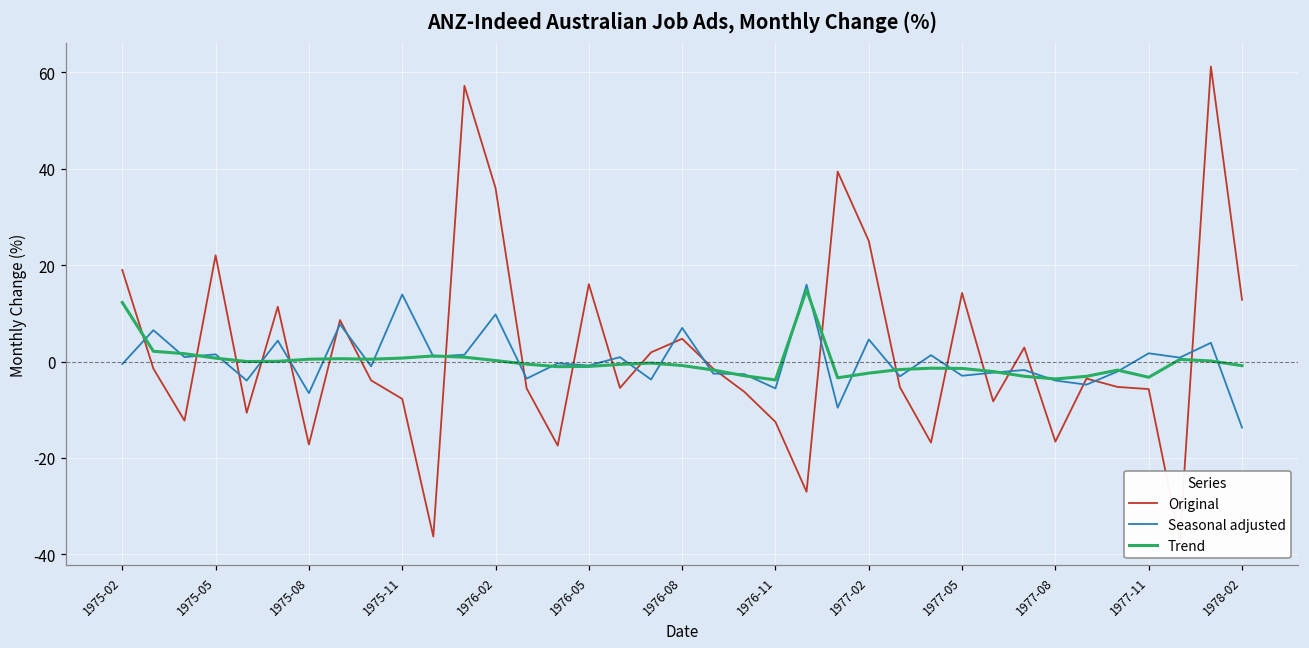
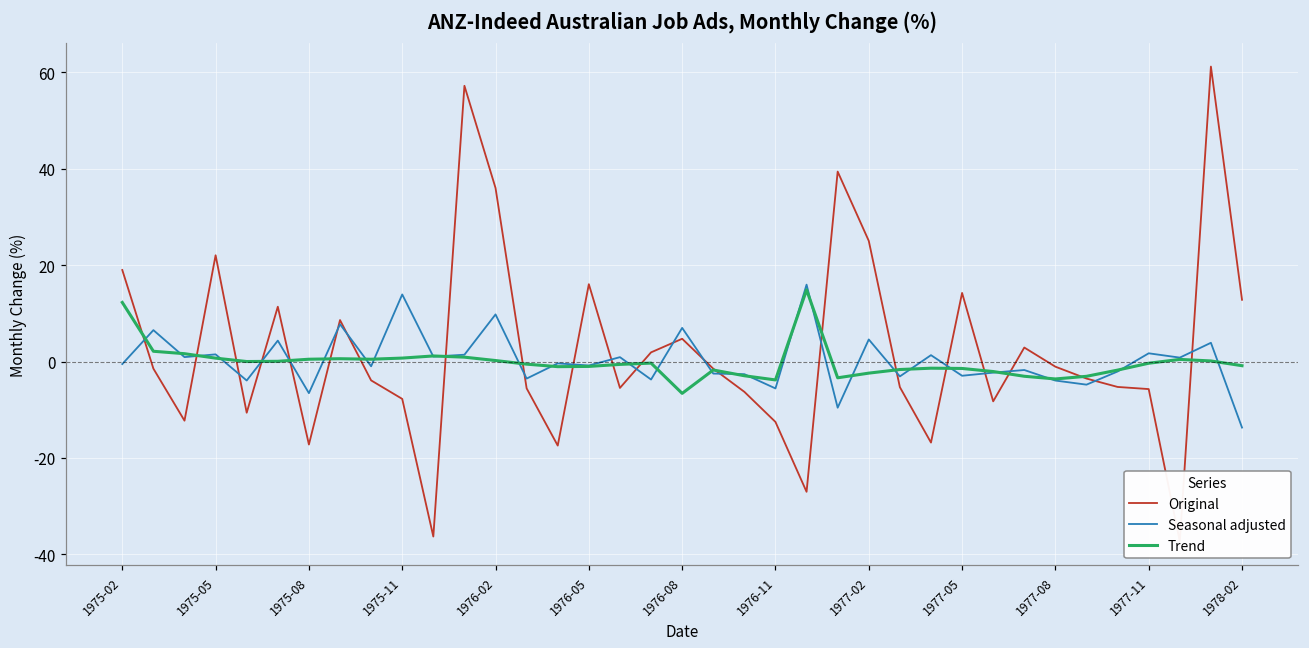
  {
    "Original": {
      "1975-02": 19,
      "1975-05": 22,
      "1975-08": -17,
      "1975-11": -8,
      "1976-02": 36,
      "1976-05": 16,
      "1976-08": 5,
      "1976-11": -13,
      "1977-02": 25,
      "1977-05": 14,
-     "1977-08": -17,
+     "1977-08": -1,
      "1977-11": -6,
      "1978-02": 13
    },
    "Seasonal adjusted": {
      "1975-02": -1,
      "1975-05": 1,
      "1975-08": -7,
      "1975-11": 14,
      "1976-02": 10,
      "1976-08": 7,
      "1976-11": -6,
      "1977-02": 5,
      "1977-05": -3,
      "1977-11": 2,
      "1978-02": -14
    },
    "Trend": {
      "1975-02": 12,
      "1975-05": 1,
      "1975-08": 0,
      "1975-11": 1,
      "1976-02": 0,
-     "1976-08": -1,
+     "1976-08": -7,
      "1976-11": -4,
      "1977-02": -2,
      "1977-05": -1,
-     "1977-11": -3,
+     "1977-11": 0,
      "1978-02": -1
    }
  }
